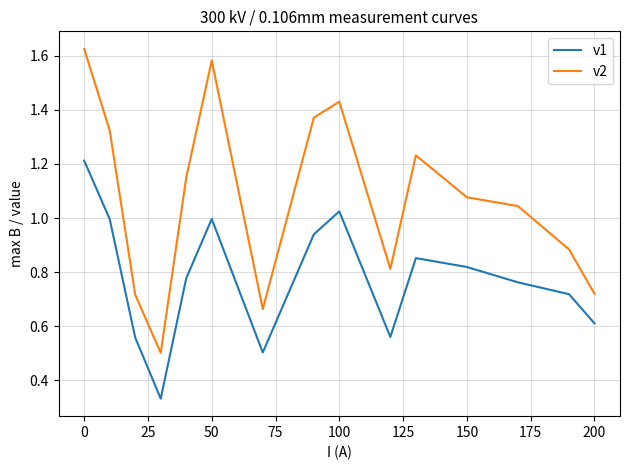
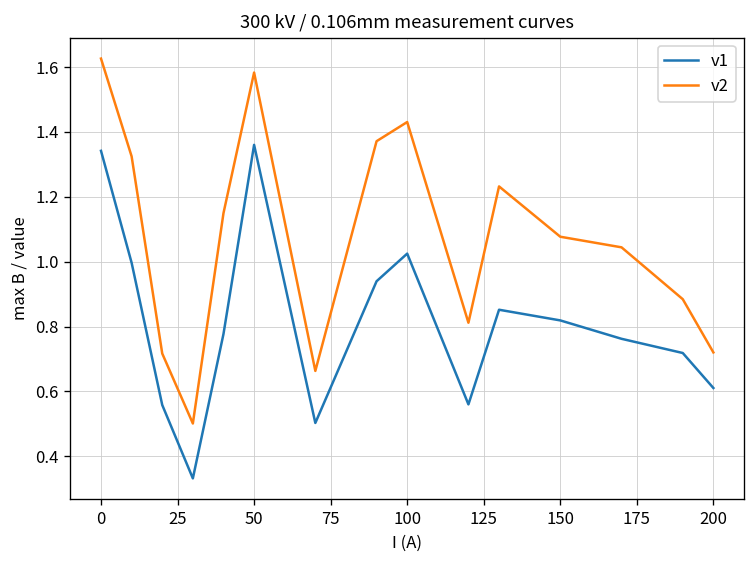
  {
    "v1": {
-     "0": 1.21,
-     "50": 1.00,
+     "0": 1.34,
+     "50": 1.36,
      "100": 1.02,
      "150": 0.82,
      "200": 0.61
    },
    "v2": {
      "0": 1.63,
      "50": 1.58,
      "100": 1.43,
      "150": 1.08,
      "200": 0.72
    }
  }
